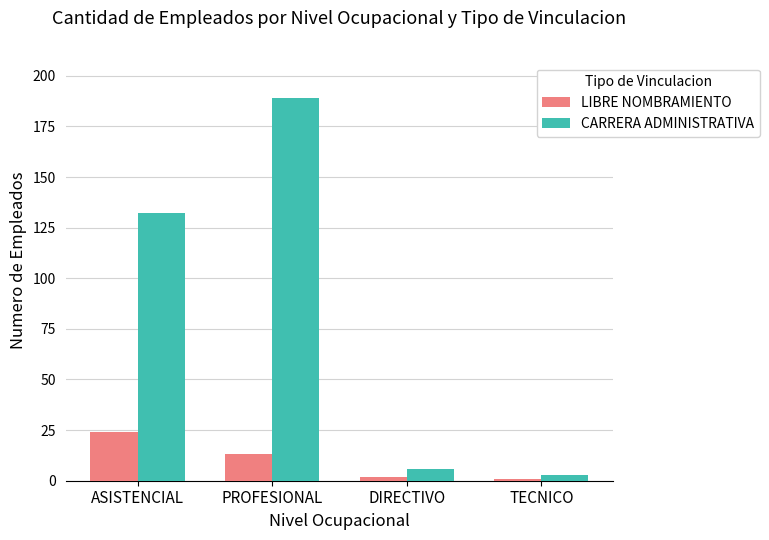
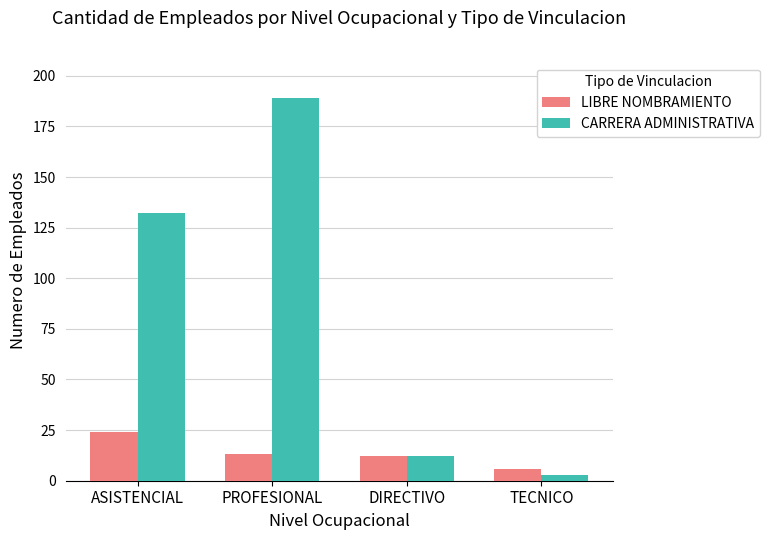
  {
    "LIBRE NOMBRAMIENTO": {
      "ASISTENCIAL": 24,
      "PROFESIONAL": 13,
-     "DIRECTIVO": 2,
-     "TECNICO": 1
+     "DIRECTIVO": 12,
+     "TECNICO": 6
    },
    "CARRERA ADMINISTRATIVA": {
      "ASISTENCIAL": 132,
      "PROFESIONAL": 189,
-     "DIRECTIVO": 6,
+     "DIRECTIVO": 12,
      "TECNICO": 3
    }
  }
